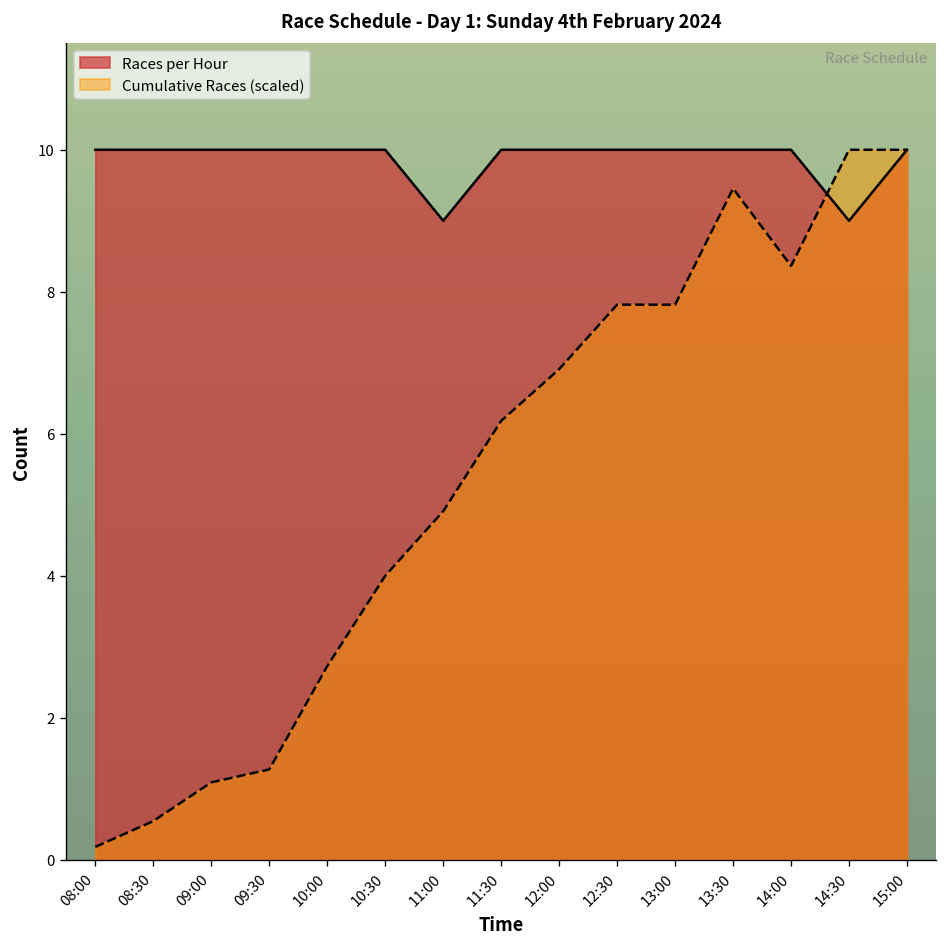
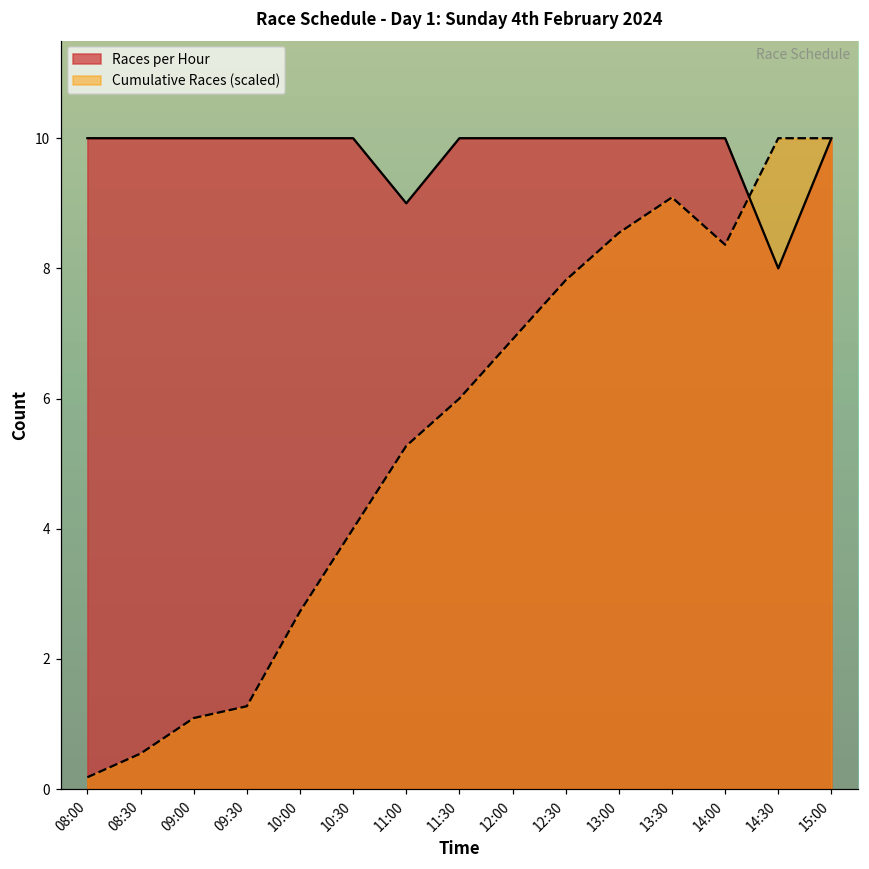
  {
    "Races per Hour": {
      "08:00": 10,
      "08:30": 10,
      "09:00": 10,
      "09:30": 10,
      "10:00": 10,
      "10:30": 10,
      "11:00": 9,
      "11:30": 10,
      "12:00": 10,
      "12:30": 10,
      "13:00": 10,
      "13:30": 10,
      "14:00": 10,
-     "14:30": 9
+     "14:30": 8
    },
    "Cumulative Races (scaled)": {
      "08:00": 0.2,
      "08:30": 0.5,
      "09:00": 1.1,
      "09:30": 1.3,
      "10:00": 2.7,
      "10:30": 4.0,
-     "11:00": 4.9,
-     "11:30": 6.2,
+     "11:00": 5.3,
+     "11:30": 6.0,
      "12:00": 6.9,
      "12:30": 7.8,
-     "13:00": 7.8,
-     "13:30": 9.5,
+     "13:00": 8.5,
+     "13:30": 9.1,
      "14:00": 8.4,
      "14:30": 10.0
    }
  }
